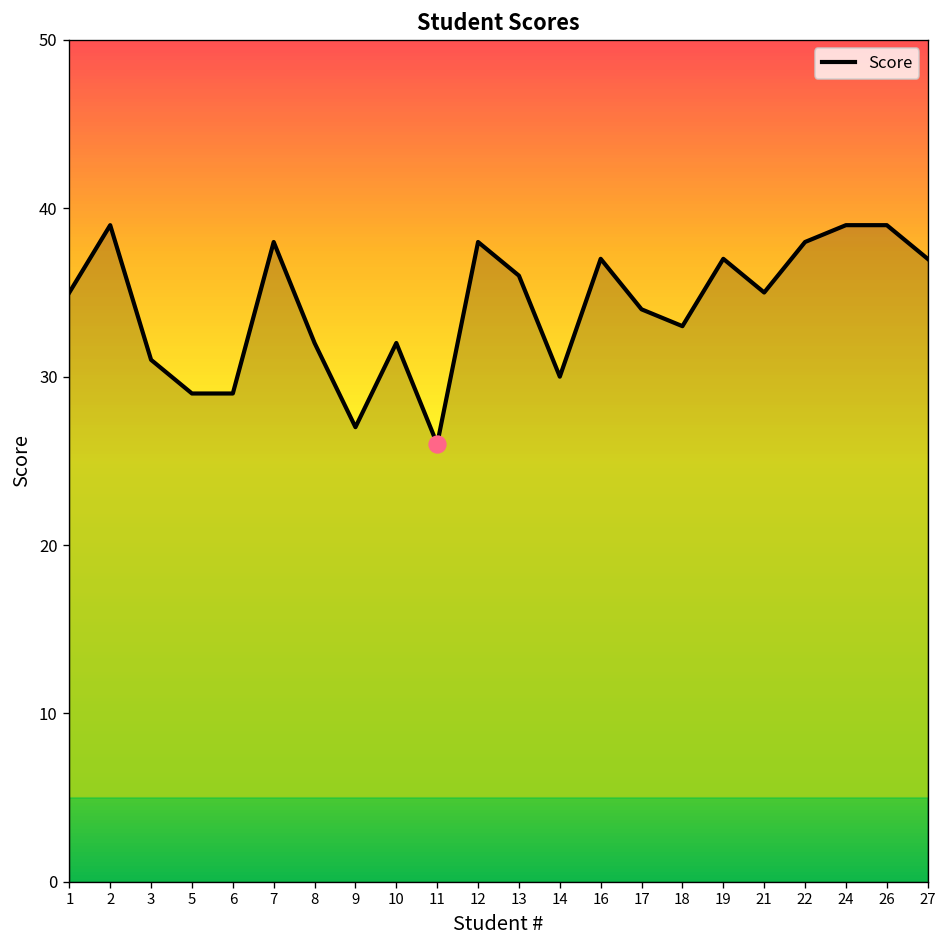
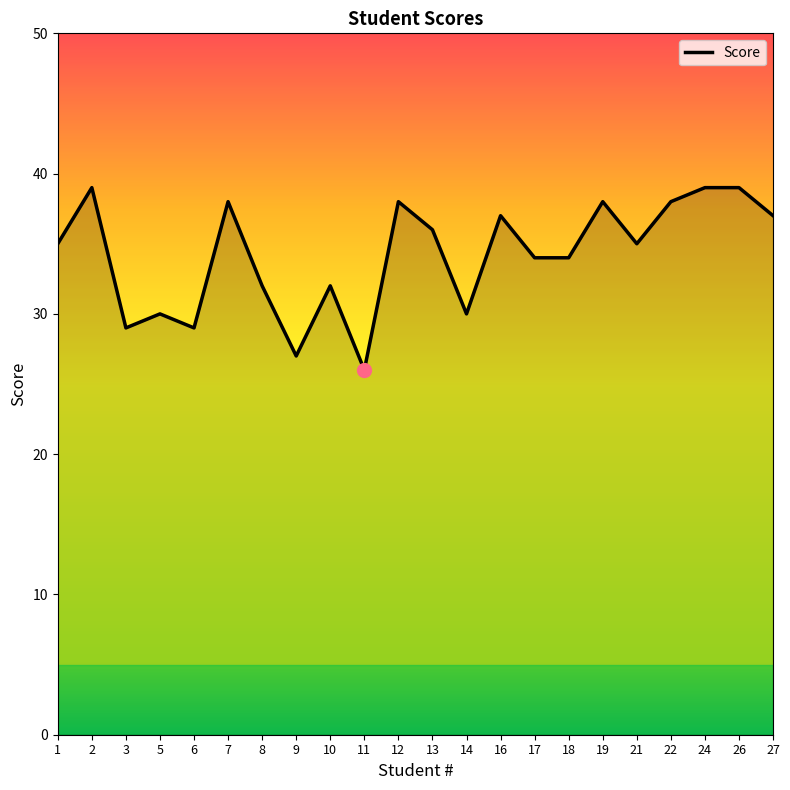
  {
    "Score": {
      "1": 35,
      "2": 39,
-     "3": 31,
-     "5": 29,
+     "3": 29,
+     "5": 30,
      "6": 29,
      "7": 38,
      "8": 32,
      "9": 27,
      "10": 32,
      "12": 38,
      "13": 36,
      "14": 30,
      "16": 37,
      "17": 34,
-     "18": 33,
-     "19": 37,
+     "18": 34,
+     "19": 38,
      "21": 35,
      "22": 38,
      "24": 39,
      "26": 39,
      "27": 37
    }
  }
